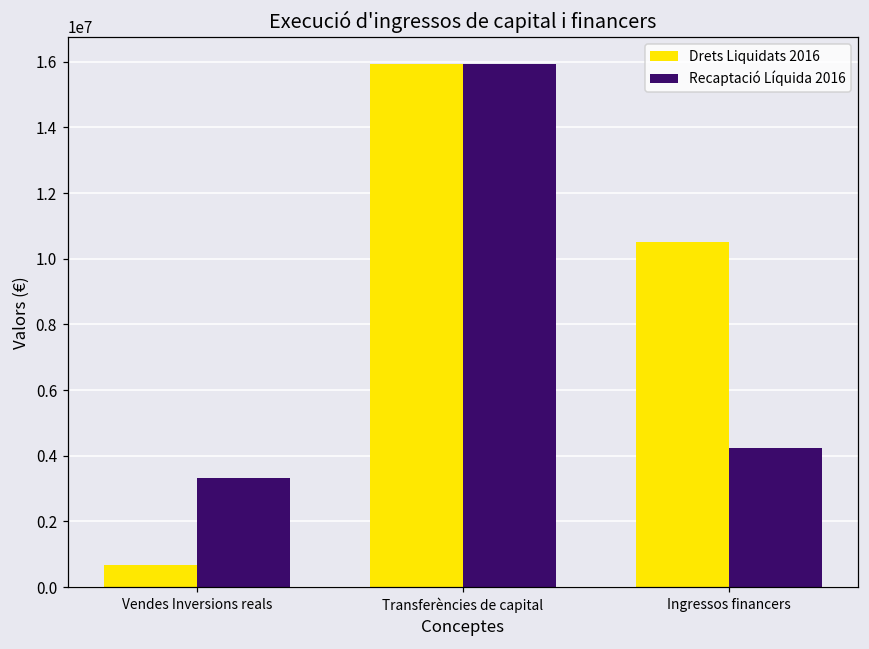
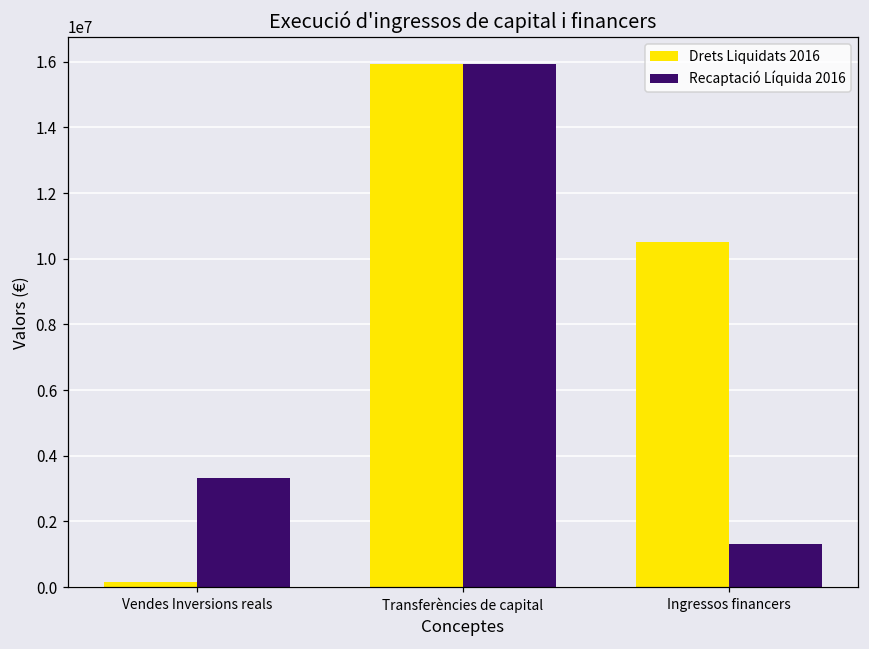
  {
    "Drets Liquidats 2016": {
-     "Vendes Inversions reals": 700000,
+     "Vendes Inversions reals": 100000,
      "Transferències de capital": 15900000,
      "Ingressos financers": 10500000
    },
    "Recaptació Líquida 2016": {
      "Vendes Inversions reals": 3300000,
      "Transferències de capital": 15900000,
-     "Ingressos financers": 4200000
+     "Ingressos financers": 1300000
    }
  }
